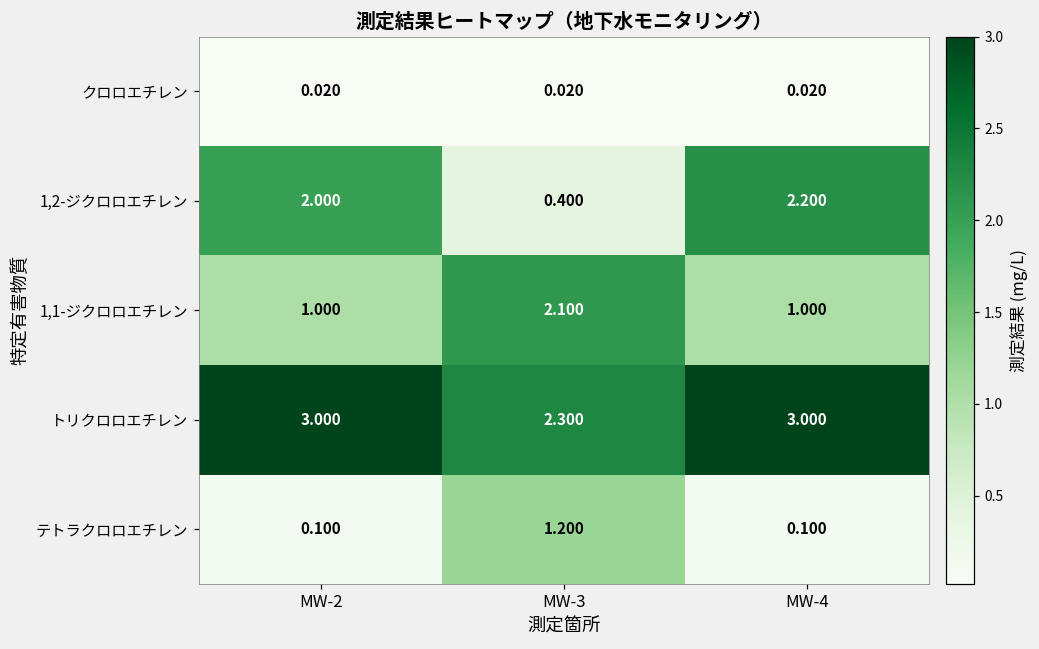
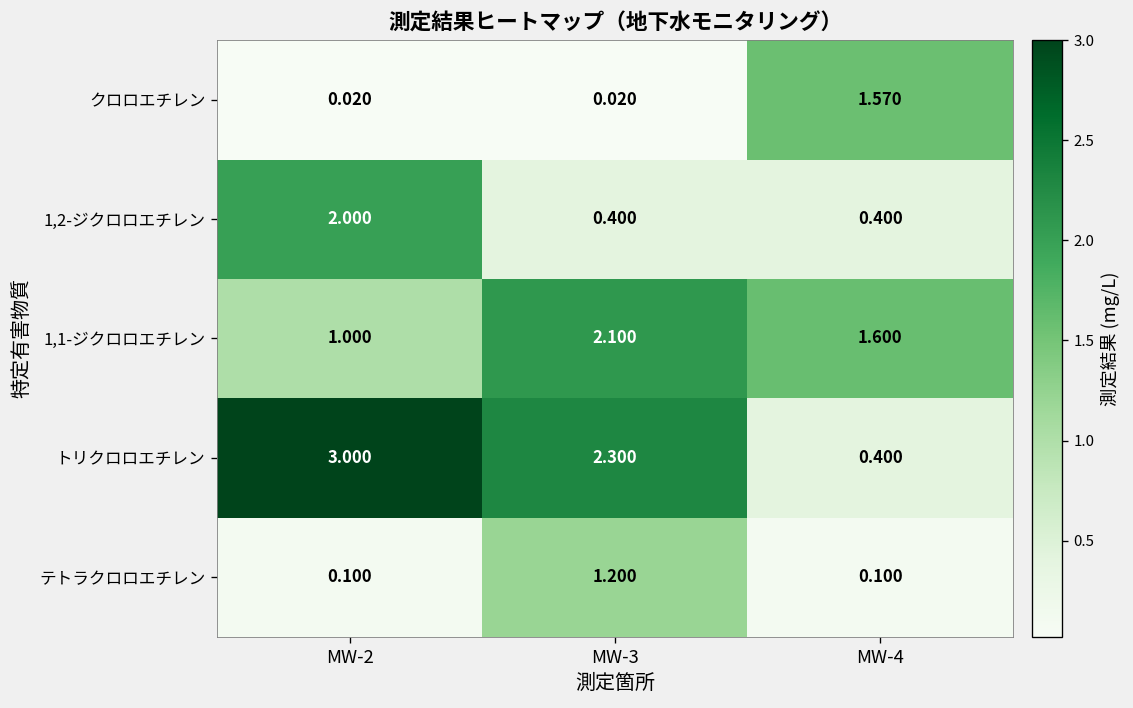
  {
    "クロロエチレン": {
      "MW-2": 0.020,
      "MW-3": 0.020,
-     "MW-4": 0.020
+     "MW-4": 1.570
    },
    "1,2-ジクロロエチレン": {
      "MW-2": 2.000,
      "MW-3": 0.400,
-     "MW-4": 2.200
+     "MW-4": 0.400
    },
    "1,1-ジクロロエチレン": {
      "MW-2": 1.000,
      "MW-3": 2.100,
-     "MW-4": 1.000
+     "MW-4": 1.600
    },
    "トリクロロエチレン": {
      "MW-2": 3.000,
      "MW-3": 2.300,
-     "MW-4": 3.000
+     "MW-4": 0.400
    },
    "テトラクロロエチレン": {
      "MW-2": 0.100,
      "MW-3": 1.200,
      "MW-4": 0.100
    }
  }
